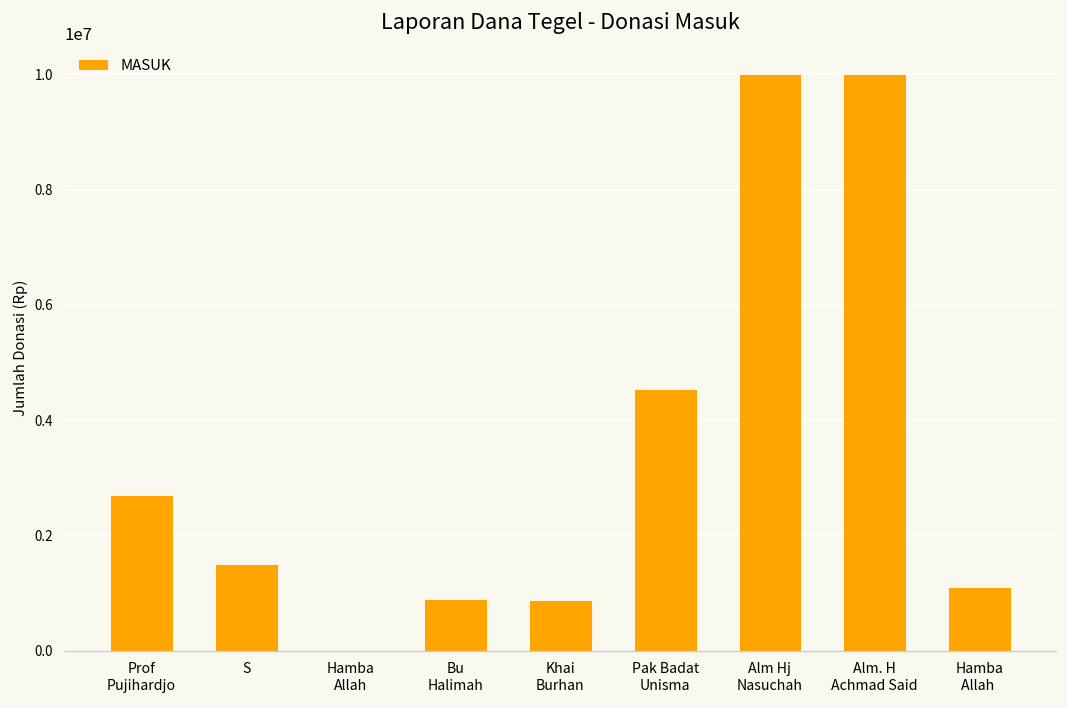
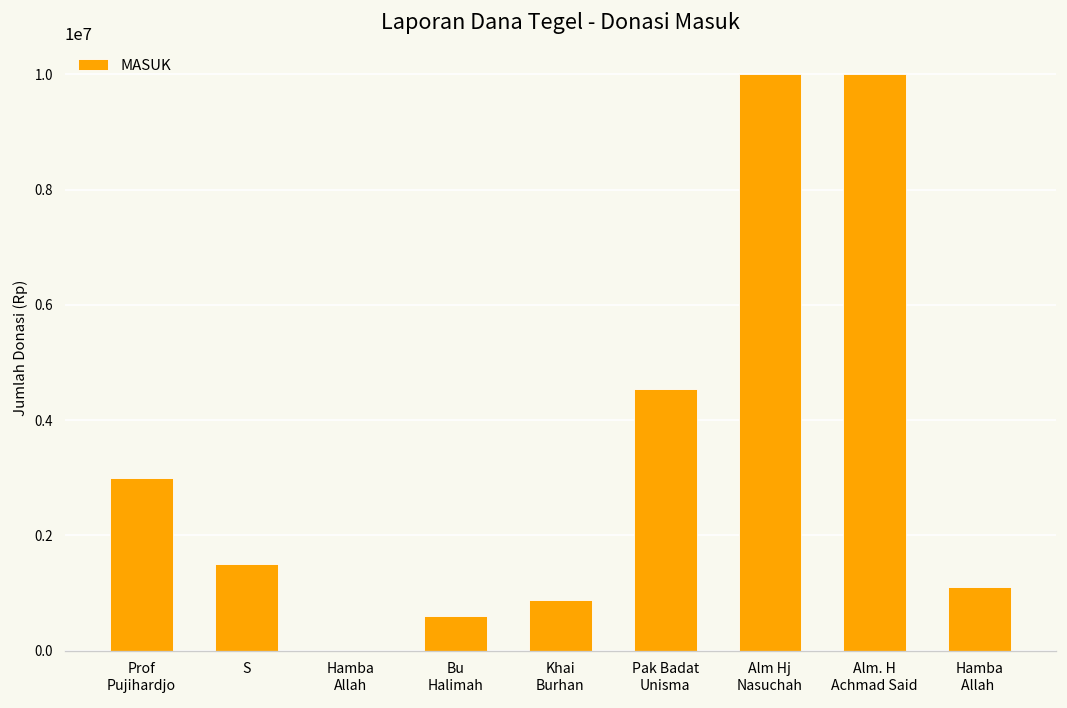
  {
-   "Prof Pujihardjo": 2700000,
+   "Prof Pujihardjo": 3000000,
    "S": 1500000,
-   "Bu Halimah": 900000,
+   "Bu Halimah": 600000,
    "Khai Burhan": 900000,
    "Pak Badat Unisma": 4500000,
    "Alm Hj Nasuchah": 10000000,
    "Alm. H Achmad Said": 10000000
  }
